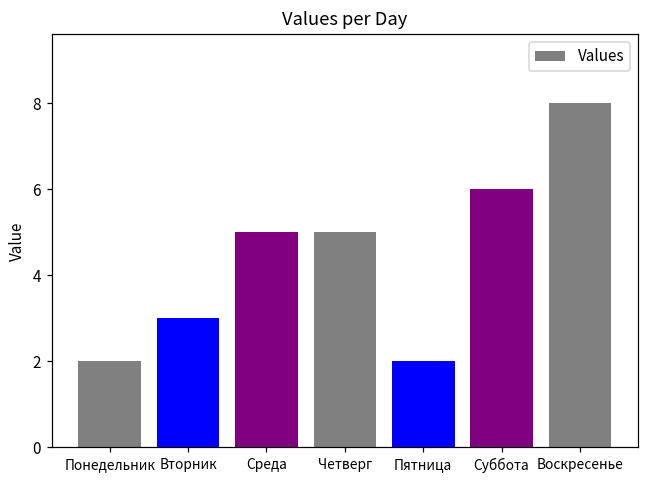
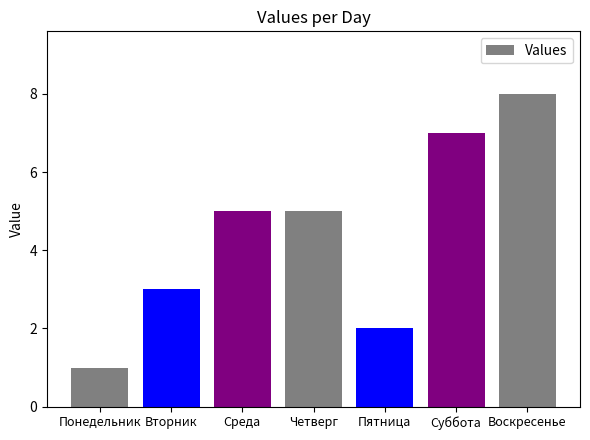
  {
-   "Понедельник": 2,
+   "Понедельник": 1,
    "Вторник": 3,
    "Среда": 5,
    "Четверг": 5,
    "Пятница": 2,
-   "Суббота": 6,
+   "Суббота": 7,
    "Воскресенье": 8
  }
